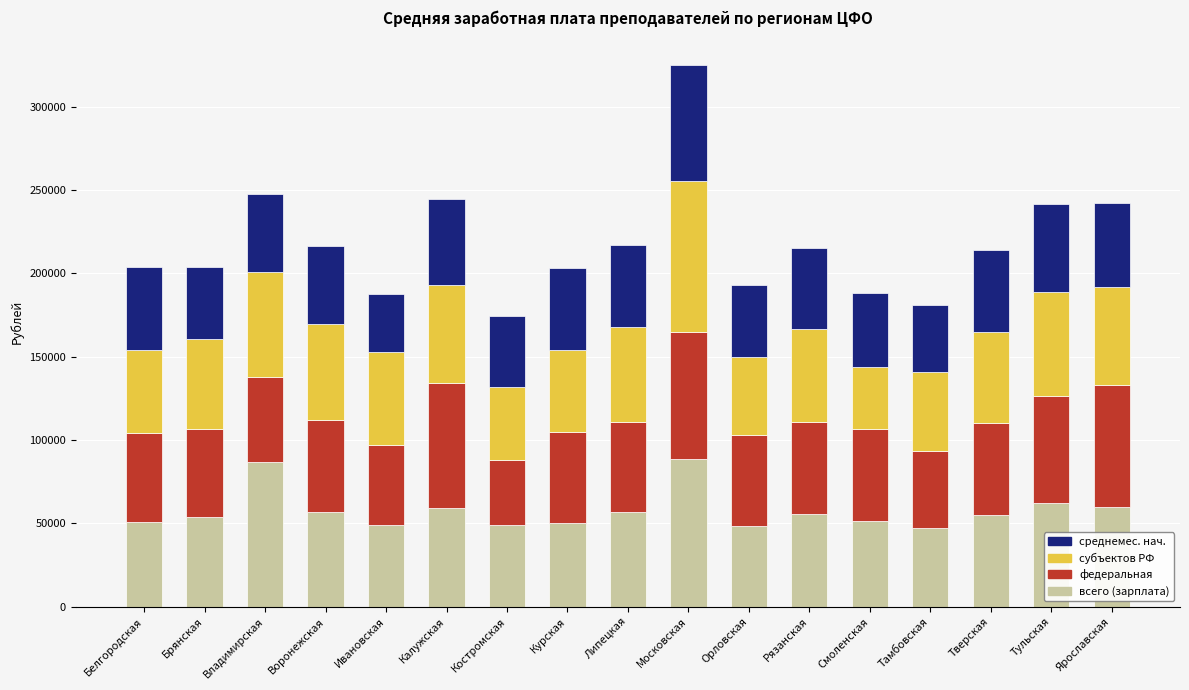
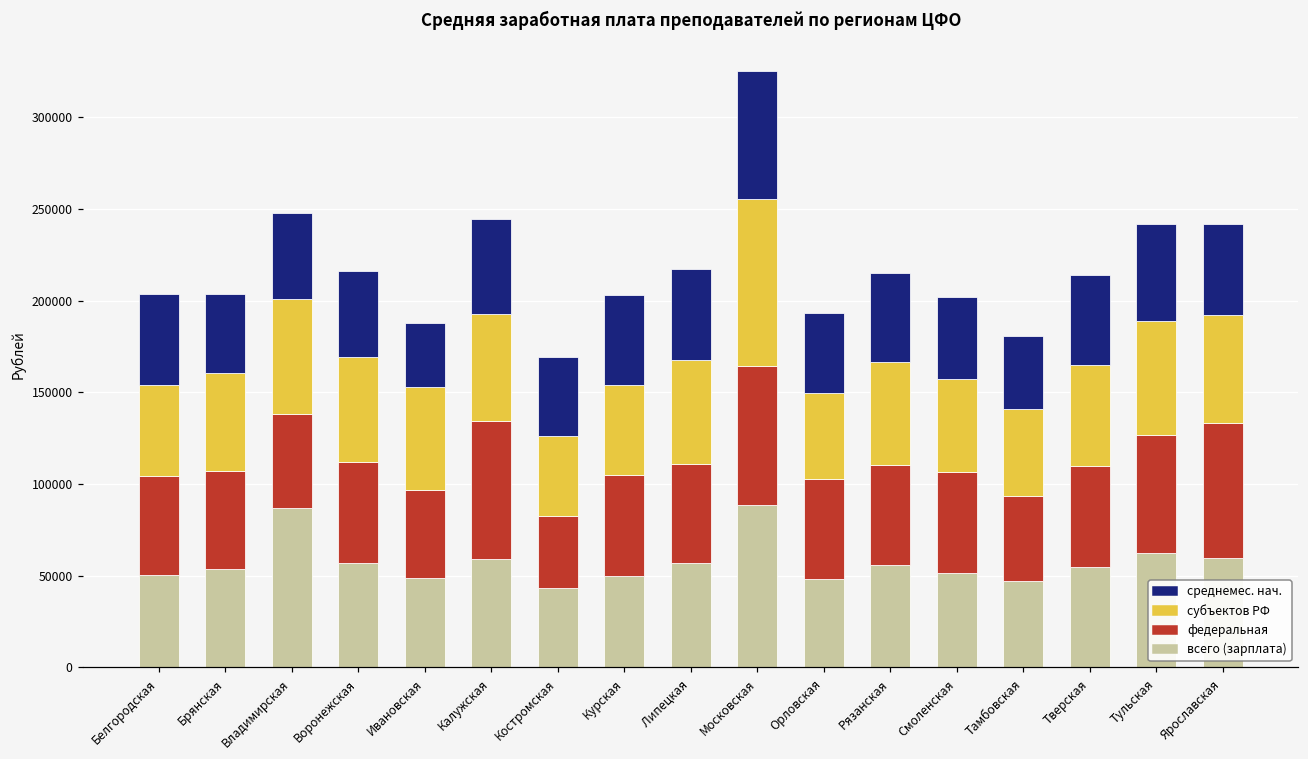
  {
    "всего (зарплата)": {
      "Белгородская": 51000,
      "Брянская": 54000,
      "Владимирская": 87000,
      "Воронежская": 57000,
      "Ивановская": 49000,
      "Калужская": 59000,
-     "Костромская": 49000,
+     "Костромская": 43000,
      "Курская": 50000,
      "Липецкая": 57000,
      "Московская": 88000,
      "Орловская": 48000,
      "Рязанская": 56000,
      "Смоленская": 51000,
      "Тамбовская": 47000,
      "Тверская": 55000,
      "Тульская": 63000,
      "Ярославская": 60000
    },
    "федеральная": {
      "Белгородская": 54000,
      "Брянская": 53000,
      "Владимирская": 51000,
      "Воронежская": 56000,
      "Ивановская": 48000,
      "Калужская": 75000,
      "Костромская": 39000,
      "Курская": 55000,
      "Липецкая": 54000,
      "Московская": 76000,
      "Орловская": 54000,
      "Рязанская": 55000,
      "Смоленская": 55000,
      "Тамбовская": 47000,
      "Тверская": 55000,
      "Тульская": 64000,
      "Ярославская": 73000
    },
    "субъектов РФ": {
      "Белгородская": 50000,
      "Брянская": 54000,
      "Владимирская": 63000,
      "Воронежская": 57000,
      "Ивановская": 56000,
      "Калужская": 59000,
      "Костромская": 44000,
      "Курская": 49000,
      "Липецкая": 57000,
      "Московская": 91000,
      "Орловская": 47000,
      "Рязанская": 56000,
-     "Смоленская": 38000,
+     "Смоленская": 51000,
      "Тамбовская": 47000,
      "Тверская": 55000,
      "Тульская": 62000,
      "Ярославская": 59000
    },
    "среднемес. нач.": {
      "Белгородская": 50000,
      "Брянская": 43000,
      "Владимирская": 47000,
      "Воронежская": 47000,
      "Ивановская": 35000,
      "Калужская": 52000,
      "Костромская": 43000,
      "Курская": 49000,
      "Липецкая": 49000,
      "Московская": 70000,
      "Орловская": 43000,
      "Рязанская": 48000,
      "Смоленская": 44000,
      "Тамбовская": 40000,
      "Тверская": 49000,
      "Тульская": 53000,
      "Ярославская": 50000
    }
  }
